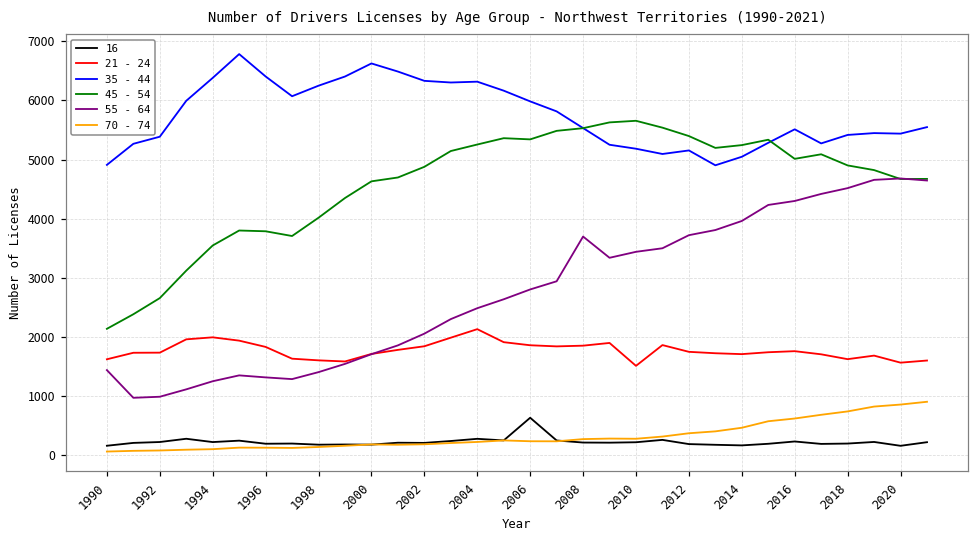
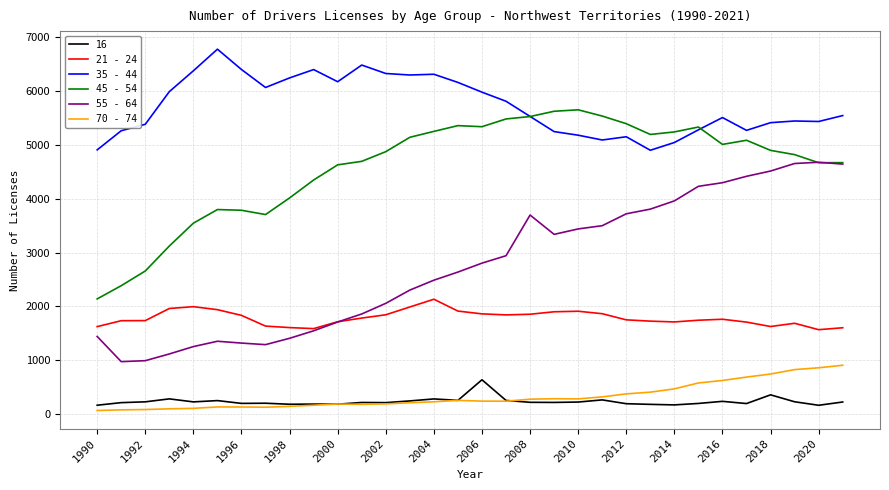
  {
    "16": {
      "1990": 200,
      "1992": 200,
      "1994": 200,
      "1996": 200,
      "2004": 300,
      "2006": 600,
      "2008": 200,
      "2010": 200,
      "2012": 200,
      "2014": 200,
      "2016": 200,
-     "2018": 200,
+     "2018": 400,
      "2020": 200
    },
    "21 - 24": {
      "1990": 1600,
      "1992": 1700,
      "1994": 2000,
      "1996": 1800,
      "1998": 1600,
      "2002": 1800,
      "2004": 2100,
      "2006": 1900,
      "2008": 1900,
-     "2010": 1500,
+     "2010": 1900,
      "2012": 1800,
      "2014": 1700,
      "2016": 1800,
      "2018": 1600,
      "2020": 1600
    },
    "35 - 44": {
      "1990": 4900,
      "1992": 5400,
      "1994": 6400,
      "1996": 6400,
      "1998": 6200,
-     "2000": 6600,
+     "2000": 6200,
      "2002": 6300,
      "2004": 6300,
      "2006": 6000,
      "2010": 5200,
      "2012": 5200,
      "2014": 5000,
      "2016": 5500,
      "2018": 5400,
      "2020": 5400
    },
    "45 - 54": {
      "1990": 2100,
      "1992": 2700,
      "1994": 3500,
      "1996": 3800,
      "1998": 4000,
      "2000": 4600,
      "2002": 4900,
      "2004": 5300,
      "2006": 5300,
      "2010": 5700,
      "2012": 5400,
      "2014": 5200,
      "2016": 5000,
      "2018": 4900
    },
    "55 - 64": {
      "1990": 1400,
      "1992": 1000,
      "1994": 1300,
      "1996": 1300,
      "1998": 1400,
      "2002": 2100,
      "2004": 2500,
      "2006": 2800,
      "2008": 3700,
      "2010": 3400,
      "2012": 3700,
      "2014": 4000,
      "2016": 4300,
      "2018": 4500
    },
    "70 - 74": {
      "1990": 100,
      "1992": 100,
      "1994": 100,
      "1996": 100,
      "2004": 200,
      "2006": 200,
      "2008": 300,
      "2010": 300,
      "2012": 400,
      "2014": 500,
      "2016": 600,
      "2018": 700,
      "2020": 900
    }
  }
